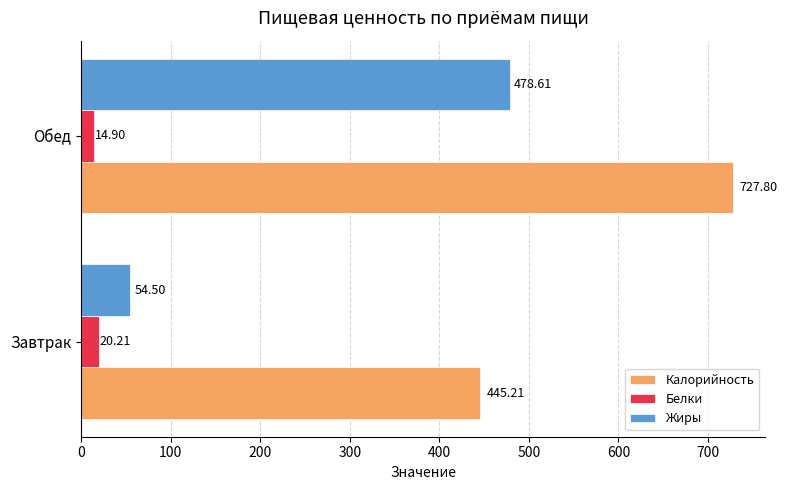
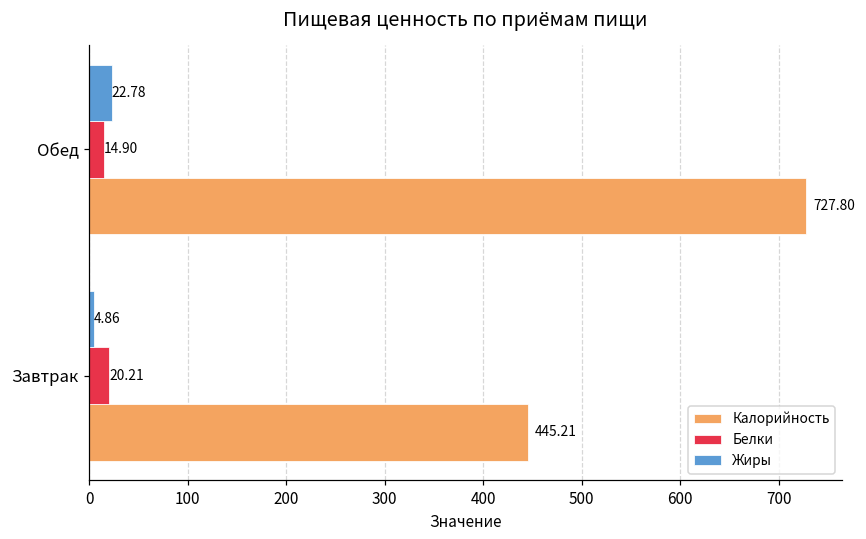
  {
    "Калорийность": {
      "Обед": 727.80,
      "Завтрак": 445.21
    },
    "Белки": {
      "Обед": 14.90,
      "Завтрак": 20.21
    },
    "Жиры": {
-     "Обед": 478.61,
-     "Завтрак": 54.50
+     "Обед": 22.78,
+     "Завтрак": 4.86
    }
  }
